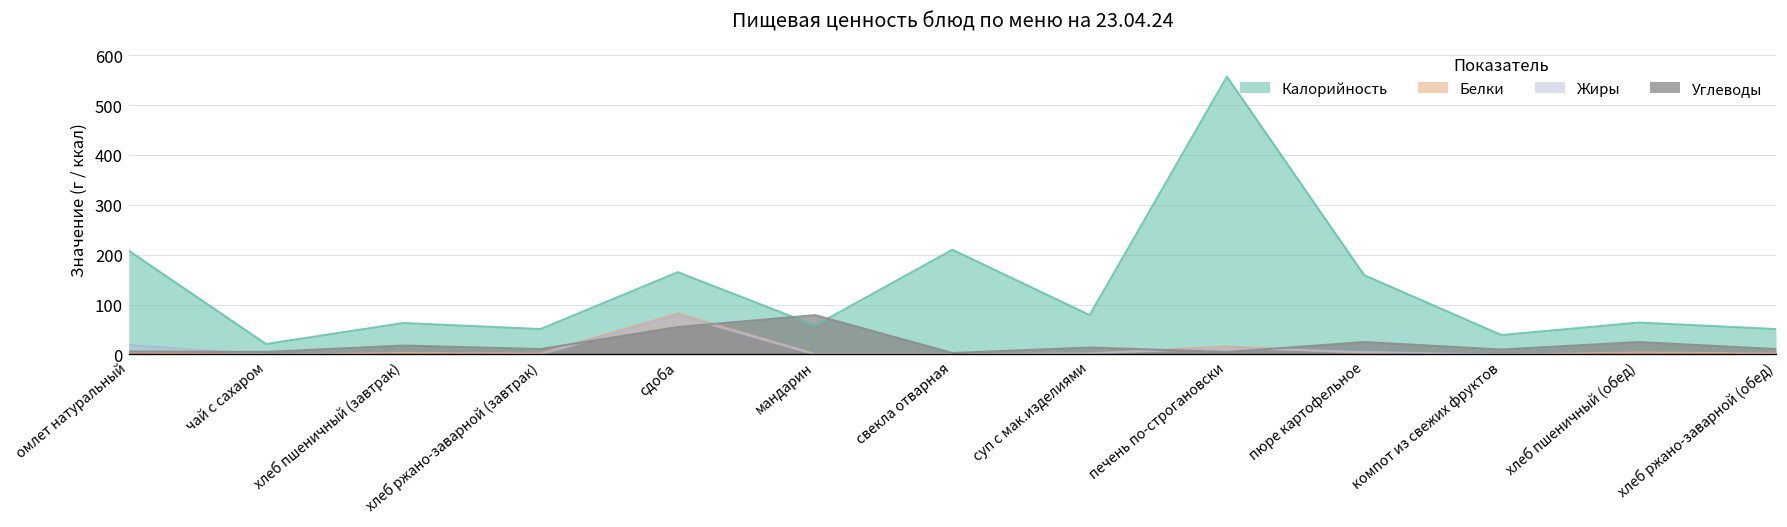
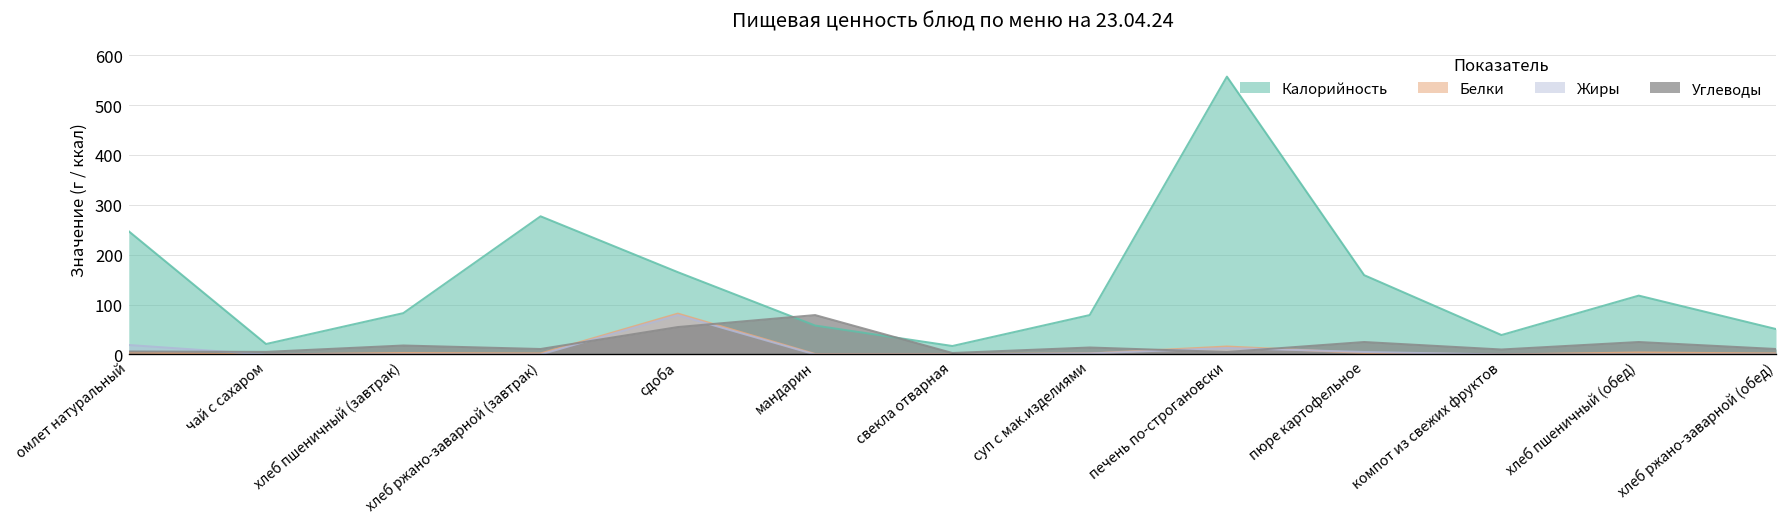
  {
    "Калорийность": {
-     "омлет натуральный": 210,
+     "омлет натуральный": 250,
      "чай с сахаром": 20,
-     "хлеб пшеничный (завтрак)": 60,
-     "хлеб ржано-заварной (завтрак)": 50,
+     "хлеб пшеничный (завтрак)": 80,
+     "хлеб ржано-заварной (завтрак)": 280,
      "сдоба": 170,
      "мандарин": 60,
-     "свекла отварная": 210,
+     "свекла отварная": 20,
      "суп с мак.изделиями": 80,
      "печень по-строгановски": 560,
      "пюре картофельное": 160,
      "компот из свежих фруктов": 40,
-     "хлеб пшеничный (обед)": 60,
+     "хлеб пшеничный (обед)": 120,
      "хлеб ржано-заварной (обед)": 50
    },
    "Жиры": {
      "омлет натуральный": 20
    },
    "Углеводы": {
      "хлеб пшеничный (завтрак)": 20,
      "хлеб ржано-заварной (завтрак)": 10,
      "сдоба": 60,
      "мандарин": 80,
      "суп с мак.изделиями": 10,
      "печень по-строгановски": 10,
      "пюре картофельное": 30,
      "компот из свежих фруктов": 10,
      "хлеб пшеничный (обед)": 30,
      "хлеб ржано-заварной (обед)": 10
    }
  }
